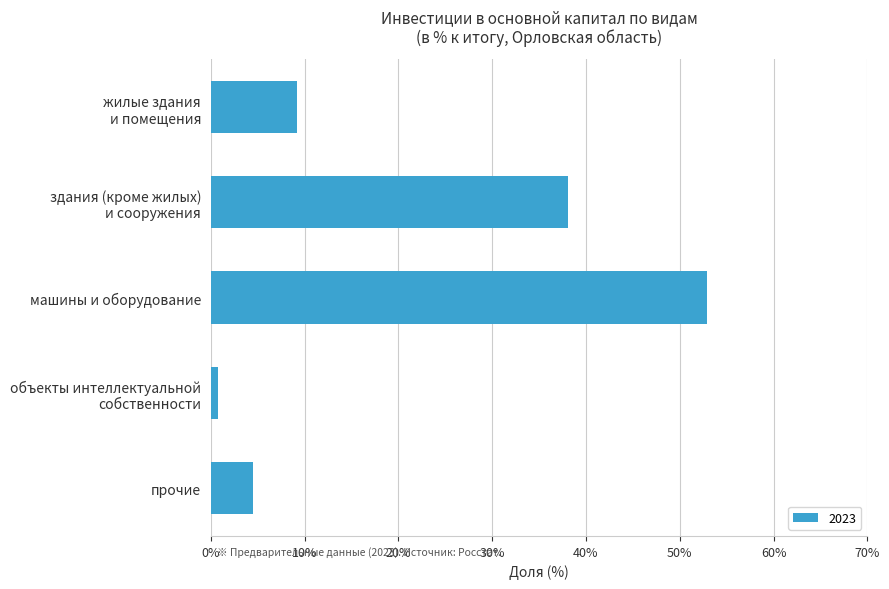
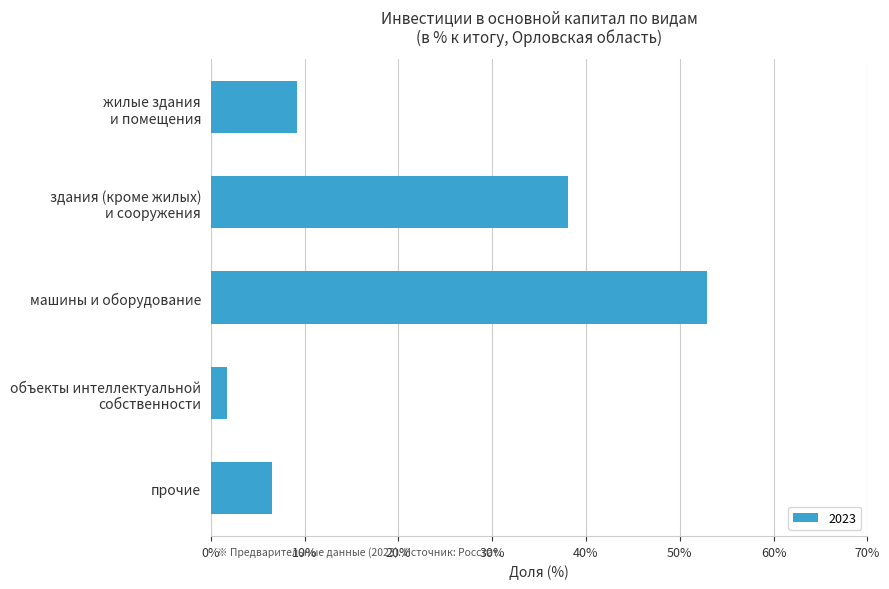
  {
    "жилые здания и помещения": "9%",
    "здания (кроме жилых) и сооружения": "38%",
    "машины и оборудование": "53%",
-   "объекты интеллектуальной собственности": "1%",
-   "прочие": "5%"
+   "объекты интеллектуальной собственности": "2%",
+   "прочие": "7%"
  }
